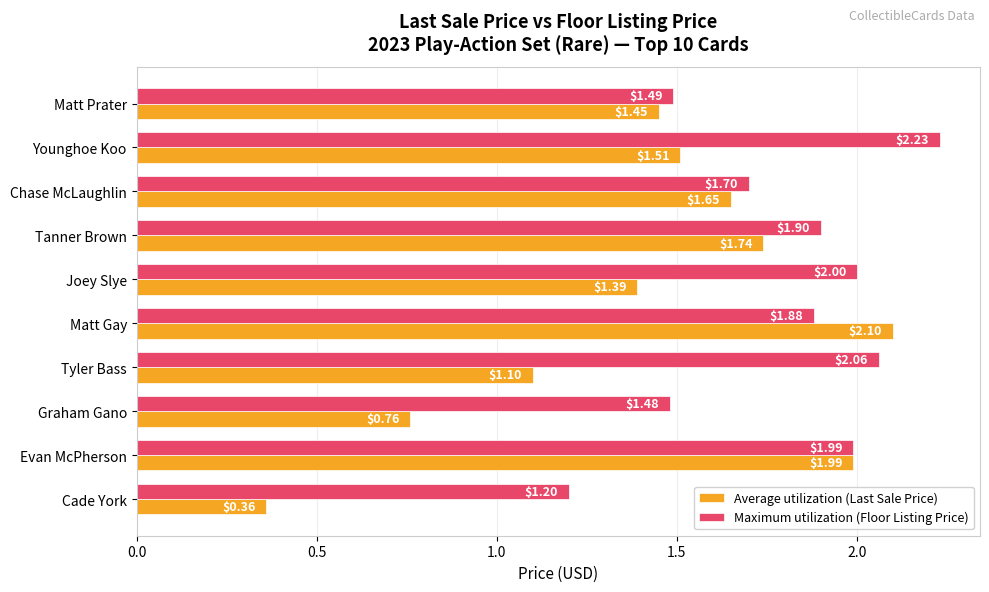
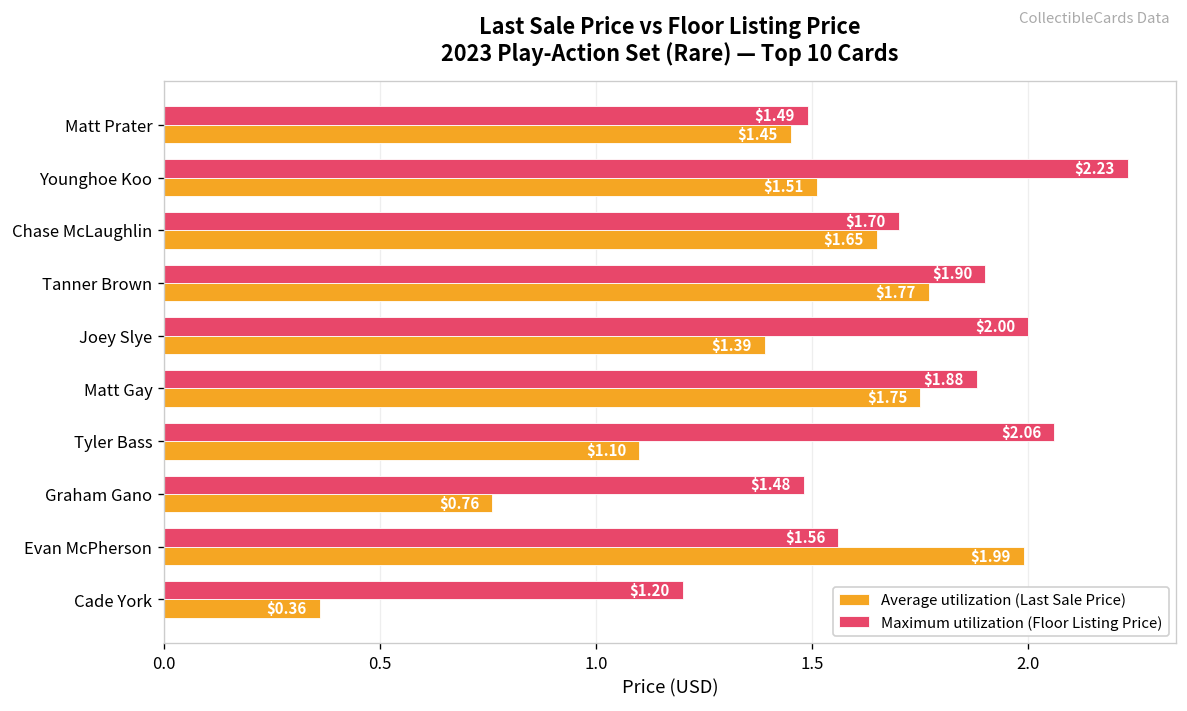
  {
    "Average utilization (Last Sale Price)": {
      "Matt Prater": "$1.45",
      "Younghoe Koo": "$1.51",
      "Chase McLaughlin": "$1.65",
-     "Tanner Brown": "$1.74",
+     "Tanner Brown": "$1.77",
      "Joey Slye": "$1.39",
-     "Matt Gay": "$2.10",
+     "Matt Gay": "$1.75",
      "Tyler Bass": "$1.10",
      "Graham Gano": "$0.76",
      "Evan McPherson": "$1.99",
      "Cade York": "$0.36"
    },
    "Maximum utilization (Floor Listing Price)": {
      "Matt Prater": "$1.49",
      "Younghoe Koo": "$2.23",
      "Chase McLaughlin": "$1.70",
      "Tanner Brown": "$1.90",
      "Joey Slye": "$2.00",
      "Matt Gay": "$1.88",
      "Tyler Bass": "$2.06",
      "Graham Gano": "$1.48",
-     "Evan McPherson": "$1.99",
+     "Evan McPherson": "$1.56",
      "Cade York": "$1.20"
    }
  }
